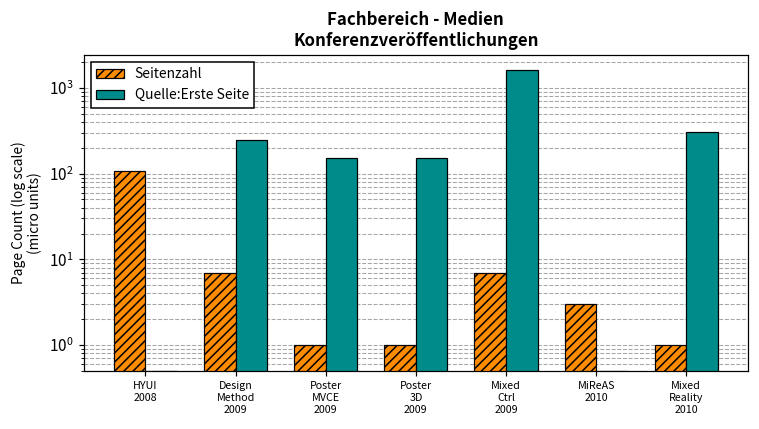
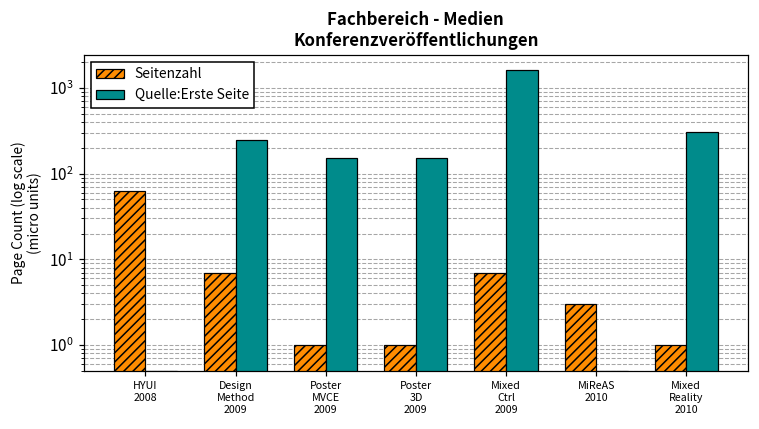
  {
    "Seitenzahl": {
-     "HYUI 2008": 110,
+     "HYUI 2008": 60,
      "Design Method 2009": 7,
      "Poster MVCE 2009": 1,
      "Poster 3D 2009": 1,
      "Mixed Ctrl 2009": 7,
      "MiReAS 2010": 3,
      "Mixed Reality 2010": 1
    },
    "Quelle:Erste Seite": {
      "HYUI 2008": 0.5,
      "Design Method 2009": 240,
      "Poster MVCE 2009": 150,
      "Poster 3D 2009": 150,
      "Mixed Ctrl 2009": 1600,
      "MiReAS 2010": 0.5,
      "Mixed Reality 2010": 300
    }
  }
